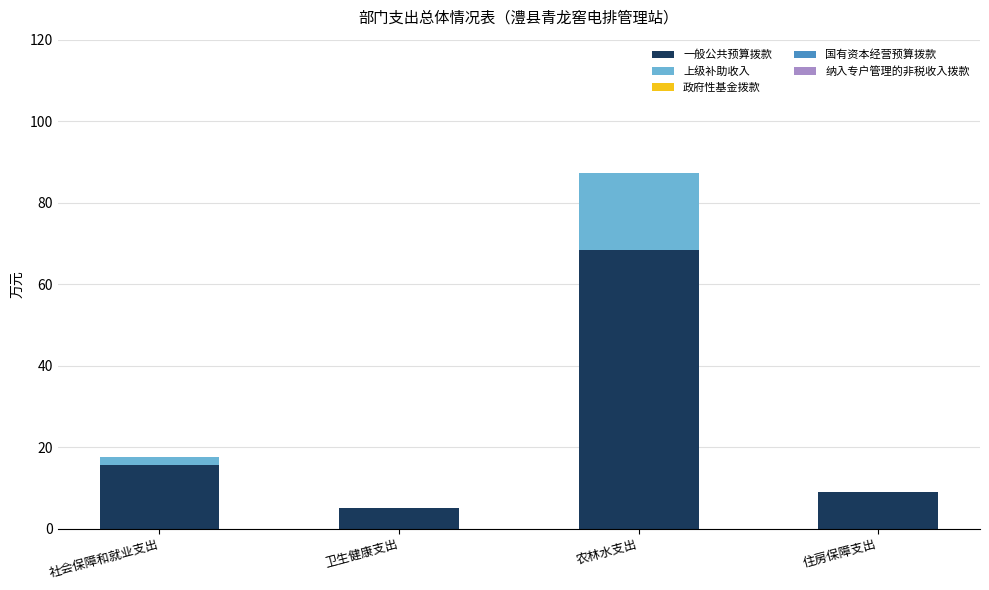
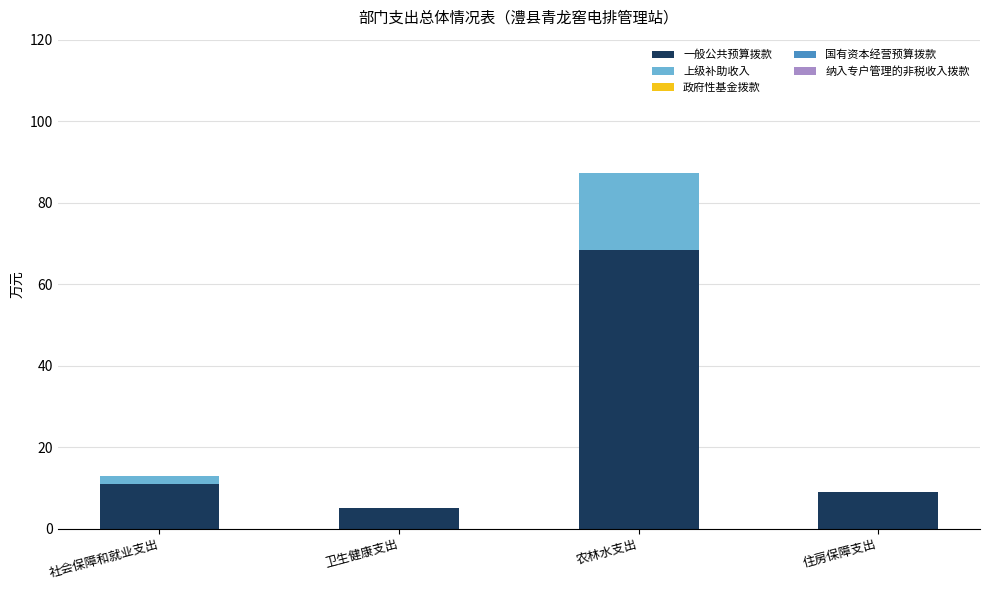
  {
    "一般公共预算拨款": {
-     "社会保障和就业支出": 16,
+     "社会保障和就业支出": 11,
      "卫生健康支出": 5,
      "农林水支出": 68,
      "住房保障支出": 9
    },
    "纳入专户管理的非税收入拨款": {
      "卫生健康支出": 0,
      "住房保障支出": 0
    }
  }
